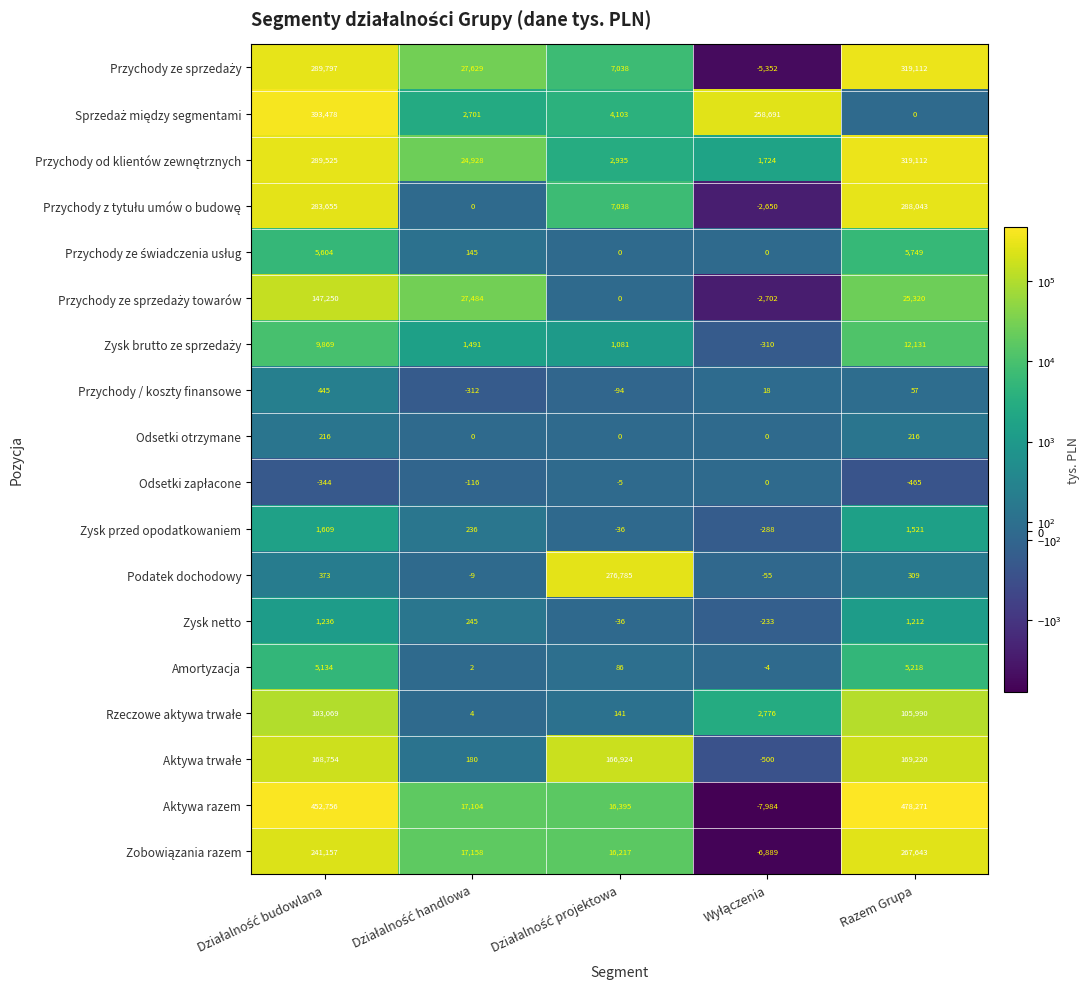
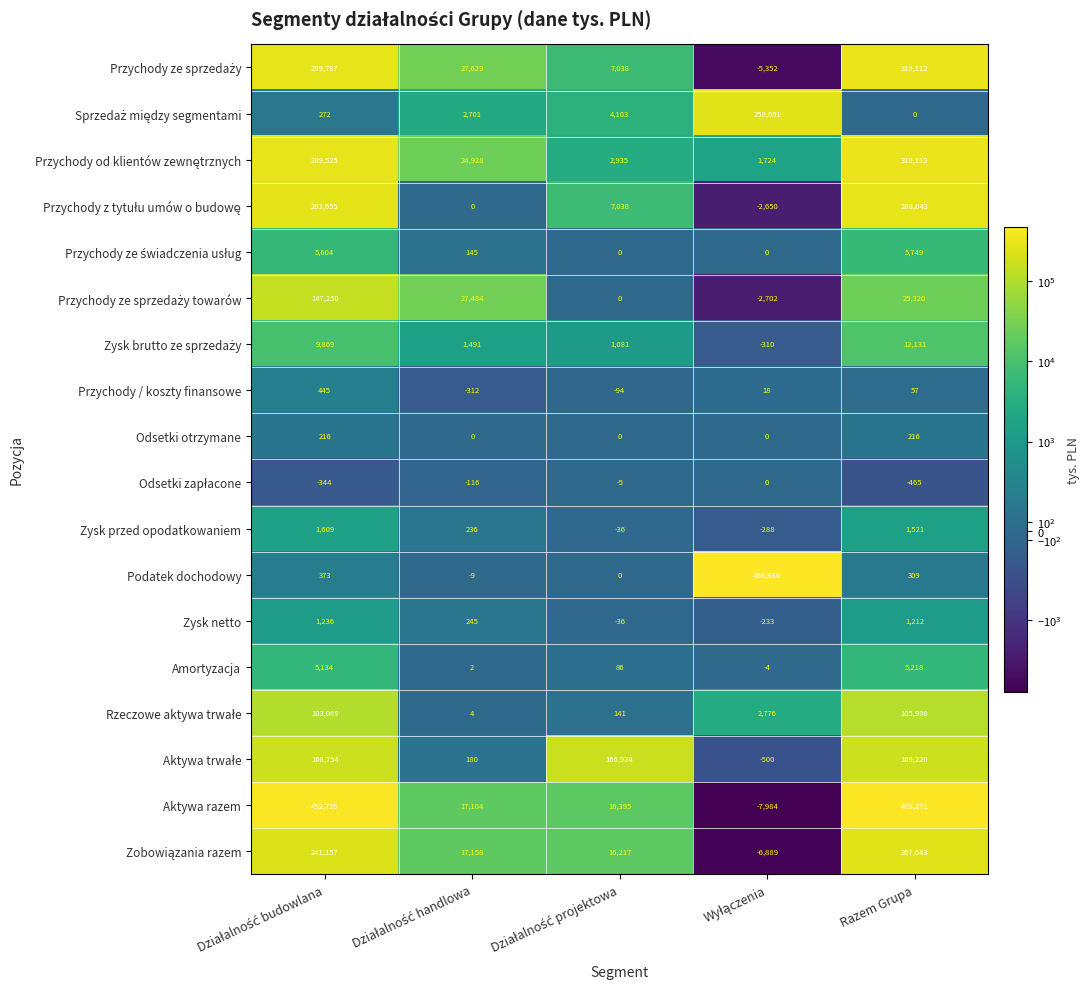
  {
    "Przychody ze sprzedaży": {
      "Działalność budowlana": "289,797",
      "Działalność handlowa": "27,629",
      "Działalność projektowa": "7,038",
      "Wyłączenia": "-5,352",
      "Razem Grupa": "319,112"
    },
    "Sprzedaż między segmentami": {
-     "Działalność budowlana": "393,478",
+     "Działalność budowlana": "272",
      "Działalność handlowa": "2,701",
      "Działalność projektowa": "4,103",
      "Wyłączenia": "258,691",
      "Razem Grupa": "0"
    },
    "Przychody od klientów zewnętrznych": {
      "Działalność budowlana": "289,525",
      "Działalność handlowa": "24,928",
      "Działalność projektowa": "2,935",
      "Wyłączenia": "1,724",
      "Razem Grupa": "319,112"
    },
    "Przychody z tytułu umów o budowę": {
      "Działalność budowlana": "283,655",
      "Działalność handlowa": "0",
      "Działalność projektowa": "7,038",
      "Wyłączenia": "-2,650",
      "Razem Grupa": "288,043"
    },
    "Przychody ze świadczenia usług": {
      "Działalność budowlana": "5,604",
      "Działalność handlowa": "145",
      "Działalność projektowa": "0",
      "Wyłączenia": "0",
      "Razem Grupa": "5,749"
    },
    "Przychody ze sprzedaży towarów": {
      "Działalność budowlana": "147,250",
      "Działalność handlowa": "27,484",
      "Działalność projektowa": "0",
      "Wyłączenia": "-2,702",
      "Razem Grupa": "25,320"
    },
    "Zysk brutto ze sprzedaży": {
      "Działalność budowlana": "9,869",
      "Działalność handlowa": "1,491",
      "Działalność projektowa": "1,081",
      "Wyłączenia": "-310",
      "Razem Grupa": "12,131"
    },
    "Przychody / koszty finansowe": {
      "Działalność budowlana": "445",
      "Działalność handlowa": "-312",
      "Działalność projektowa": "-94",
      "Wyłączenia": "18",
      "Razem Grupa": "57"
    },
    "Odsetki otrzymane": {
      "Działalność budowlana": "216",
      "Działalność handlowa": "0",
      "Działalność projektowa": "0",
      "Wyłączenia": "0",
      "Razem Grupa": "216"
    },
    "Odsetki zapłacone": {
      "Działalność budowlana": "-344",
      "Działalność handlowa": "-116",
      "Działalność projektowa": "-5",
      "Wyłączenia": "0",
      "Razem Grupa": "-465"
    },
    "Zysk przed opodatkowaniem": {
      "Działalność budowlana": "1,609",
      "Działalność handlowa": "236",
      "Działalność projektowa": "-36",
      "Wyłączenia": "-288",
      "Razem Grupa": "1,521"
    },
    "Podatek dochodowy": {
      "Działalność budowlana": "373",
      "Działalność handlowa": "-9",
-     "Działalność projektowa": "276,785",
-     "Wyłączenia": "-55",
+     "Działalność projektowa": "0",
+     "Wyłączenia": "466,886",
      "Razem Grupa": "309"
    },
    "Zysk netto": {
      "Działalność budowlana": "1,236",
      "Działalność handlowa": "245",
      "Działalność projektowa": "-36",
      "Wyłączenia": "-233",
      "Razem Grupa": "1,212"
    },
    "Amortyzacja": {
      "Działalność budowlana": "5,134",
      "Działalność handlowa": "2",
      "Działalność projektowa": "86",
      "Wyłączenia": "-4",
      "Razem Grupa": "5,218"
    },
    "Rzeczowe aktywa trwałe": {
      "Działalność budowlana": "103,069",
      "Działalność handlowa": "4",
      "Działalność projektowa": "141",
      "Wyłączenia": "2,776",
      "Razem Grupa": "105,990"
    },
    "Aktywa trwałe": {
      "Działalność budowlana": "168,754",
      "Działalność handlowa": "180",
      "Działalność projektowa": "166,924",
      "Wyłączenia": "-500",
      "Razem Grupa": "169,220"
    },
    "Aktywa razem": {
      "Działalność budowlana": "452,756",
      "Działalność handlowa": "17,104",
      "Działalność projektowa": "16,395",
      "Wyłączenia": "-7,984",
      "Razem Grupa": "478,271"
    },
    "Zobowiązania razem": {
      "Działalność budowlana": "241,157",
      "Działalność handlowa": "17,158",
      "Działalność projektowa": "16,217",
      "Wyłączenia": "-6,889",
      "Razem Grupa": "267,643"
    }
  }
